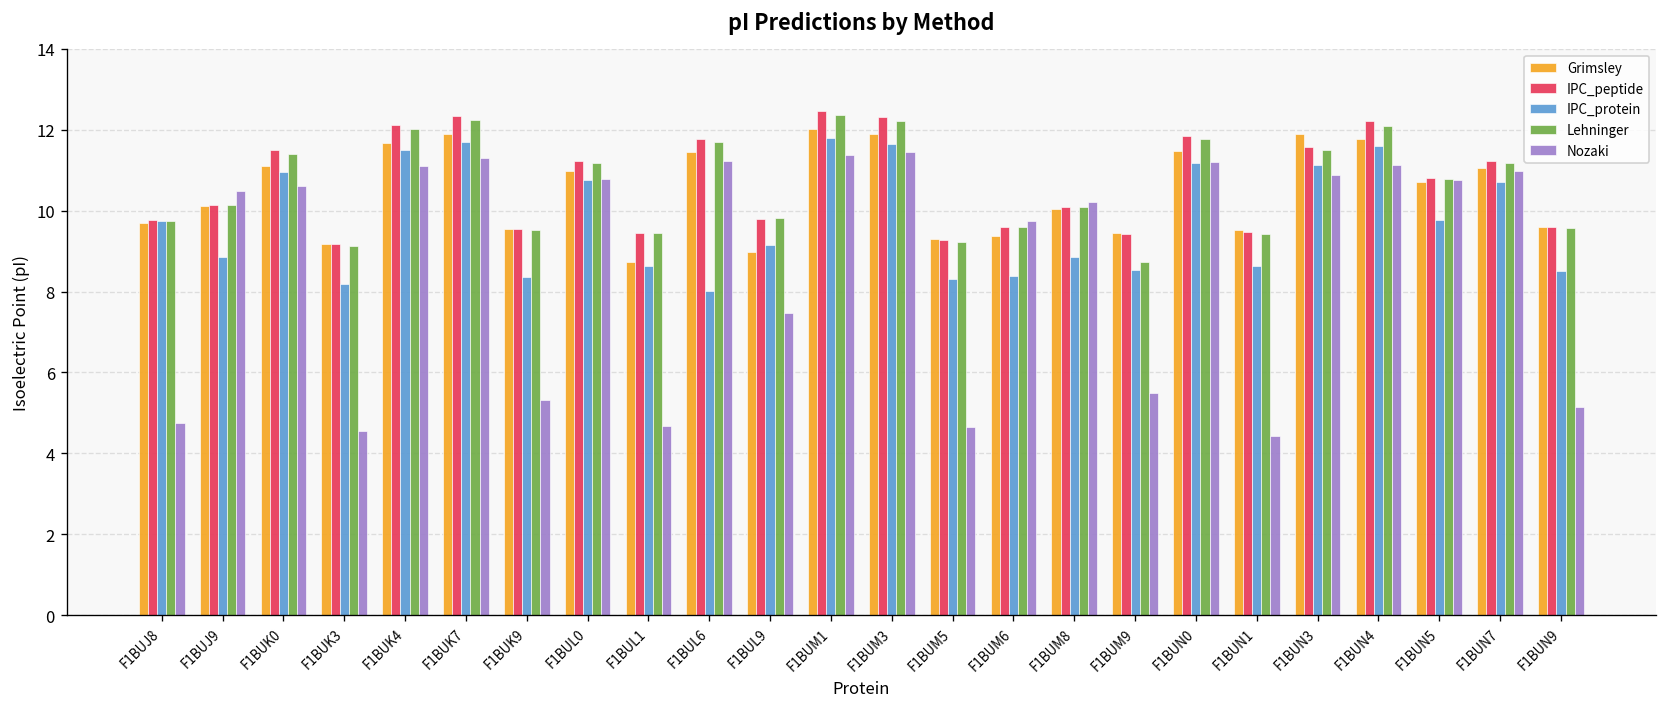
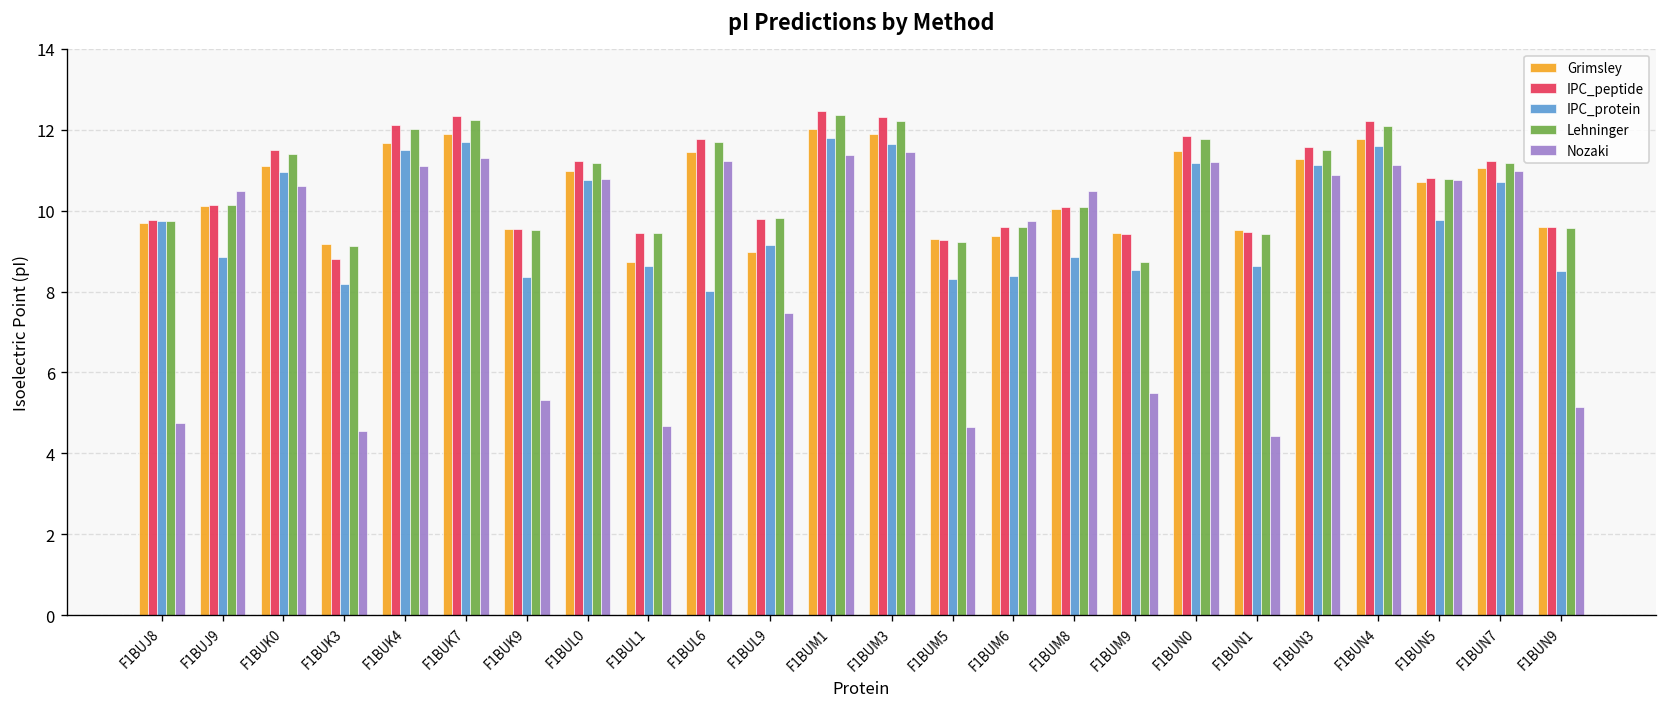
  {
    "Grimsley": {
      "F1BUJ8": 9.7,
      "F1BUJ9": 10.1,
      "F1BUK0": 11.1,
      "F1BUK3": 9.2,
      "F1BUK4": 11.7,
      "F1BUK7": 11.9,
      "F1BUK9": 9.6,
      "F1BUL0": 11.0,
      "F1BUL1": 8.7,
      "F1BUL6": 11.5,
      "F1BUL9": 9.0,
      "F1BUM1": 12.0,
      "F1BUM3": 11.9,
      "F1BUM5": 9.3,
      "F1BUM6": 9.4,
      "F1BUM8": 10.0,
      "F1BUM9": 9.5,
      "F1BUN0": 11.5,
      "F1BUN1": 9.5,
-     "F1BUN3": 11.9,
+     "F1BUN3": 11.3,
      "F1BUN4": 11.8,
      "F1BUN5": 10.7,
      "F1BUN7": 11.1,
      "F1BUN9": 9.6
    },
    "IPC_peptide": {
      "F1BUJ8": 9.8,
      "F1BUJ9": 10.1,
      "F1BUK0": 11.5,
-     "F1BUK3": 9.2,
+     "F1BUK3": 8.8,
      "F1BUK4": 12.1,
      "F1BUK7": 12.4,
      "F1BUK9": 9.5,
      "F1BUL0": 11.2,
      "F1BUL1": 9.4,
      "F1BUL6": 11.8,
      "F1BUL9": 9.8,
      "F1BUM1": 12.5,
      "F1BUM3": 12.3,
      "F1BUM5": 9.3,
      "F1BUM6": 9.6,
      "F1BUM8": 10.1,
      "F1BUM9": 9.4,
      "F1BUN0": 11.9,
      "F1BUN1": 9.5,
      "F1BUN3": 11.6,
      "F1BUN4": 12.2,
      "F1BUN5": 10.8,
      "F1BUN7": 11.2,
      "F1BUN9": 9.6
    },
    "IPC_protein": {
      "F1BUJ8": 9.7,
      "F1BUJ9": 8.8,
      "F1BUK0": 11.0,
      "F1BUK3": 8.2,
      "F1BUK4": 11.5,
      "F1BUK7": 11.7,
      "F1BUK9": 8.4,
      "F1BUL0": 10.8,
      "F1BUL1": 8.6,
      "F1BUL6": 8.0,
      "F1BUL9": 9.2,
      "F1BUM1": 11.8,
      "F1BUM3": 11.7,
      "F1BUM5": 8.3,
      "F1BUM6": 8.4,
      "F1BUM8": 8.9,
      "F1BUM9": 8.5,
      "F1BUN0": 11.2,
      "F1BUN1": 8.6,
      "F1BUN3": 11.1,
      "F1BUN4": 11.6,
      "F1BUN5": 9.8,
      "F1BUN7": 10.7,
      "F1BUN9": 8.5
    },
    "Lehninger": {
      "F1BUJ8": 9.8,
      "F1BUJ9": 10.1,
      "F1BUK0": 11.4,
      "F1BUK3": 9.1,
      "F1BUK4": 12.0,
      "F1BUK7": 12.3,
      "F1BUK9": 9.5,
      "F1BUL0": 11.2,
      "F1BUL1": 9.4,
      "F1BUL6": 11.7,
      "F1BUL9": 9.8,
      "F1BUM1": 12.4,
      "F1BUM3": 12.2,
      "F1BUM5": 9.2,
      "F1BUM6": 9.6,
      "F1BUM8": 10.1,
      "F1BUM9": 8.7,
      "F1BUN0": 11.8,
      "F1BUN1": 9.4,
      "F1BUN3": 11.5,
      "F1BUN4": 12.1,
      "F1BUN5": 10.8,
      "F1BUN7": 11.2,
      "F1BUN9": 9.6
    },
    "Nozaki": {
      "F1BUJ8": 4.7,
      "F1BUJ9": 10.5,
      "F1BUK0": 10.6,
      "F1BUK3": 4.6,
      "F1BUK4": 11.1,
      "F1BUK7": 11.3,
      "F1BUK9": 5.3,
      "F1BUL0": 10.8,
      "F1BUL1": 4.7,
      "F1BUL6": 11.2,
      "F1BUL9": 7.5,
      "F1BUM1": 11.4,
      "F1BUM3": 11.4,
      "F1BUM5": 4.6,
      "F1BUM6": 9.7,
-     "F1BUM8": 10.2,
+     "F1BUM8": 10.5,
      "F1BUM9": 5.5,
      "F1BUN0": 11.2,
      "F1BUN1": 4.4,
      "F1BUN3": 10.9,
      "F1BUN4": 11.1,
      "F1BUN5": 10.8,
      "F1BUN7": 11.0,
      "F1BUN9": 5.1
    }
  }
